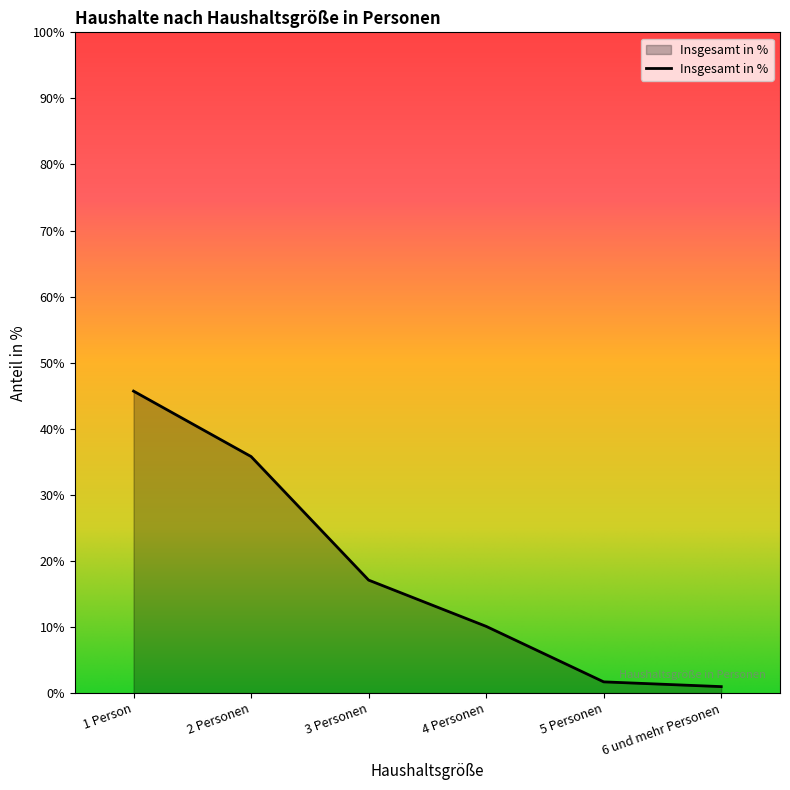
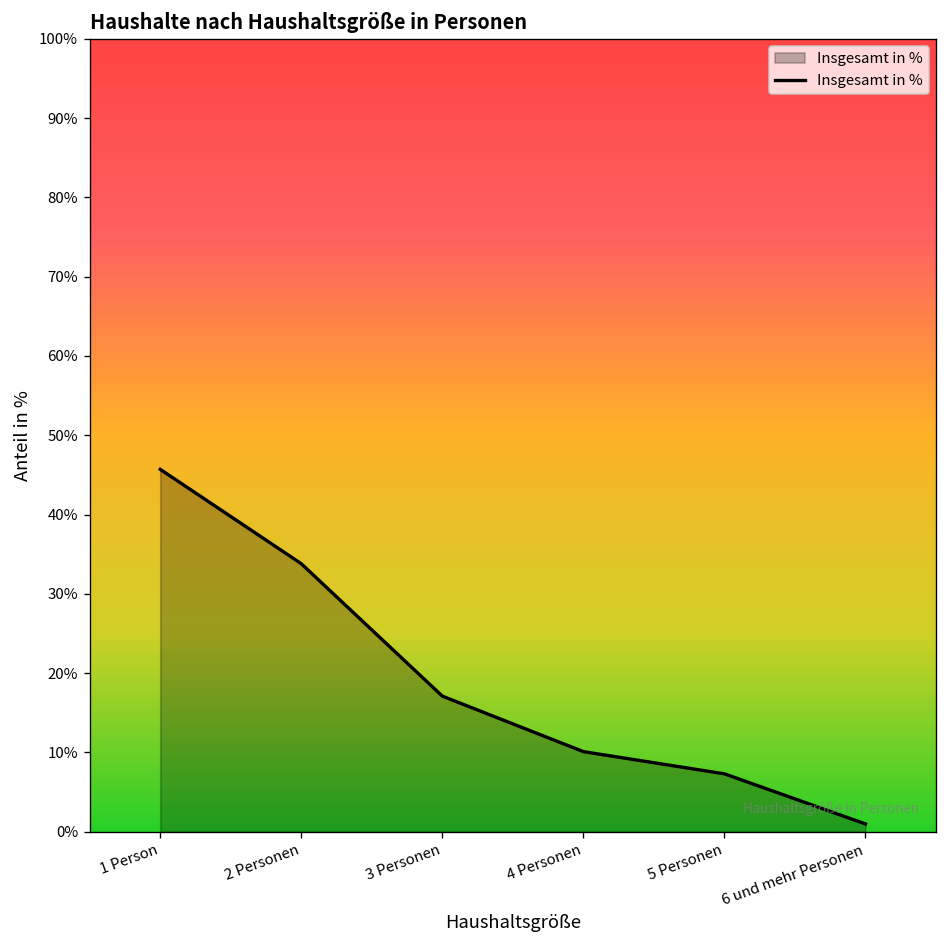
  {
    "1 Person": "46%",
-   "2 Personen": "36%",
+   "2 Personen": "34%",
    "3 Personen": "17%",
    "4 Personen": "10%",
-   "5 Personen": "2%",
+   "5 Personen": "7%",
    "6 und mehr Personen": "1%"
  }
